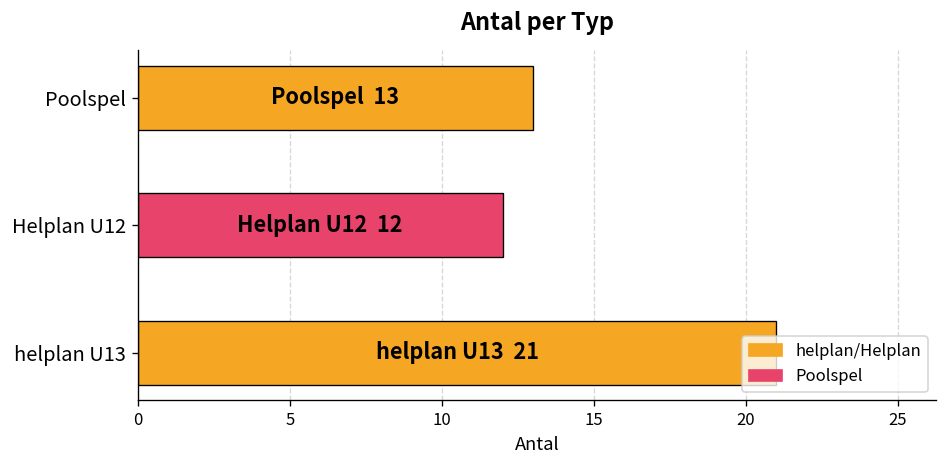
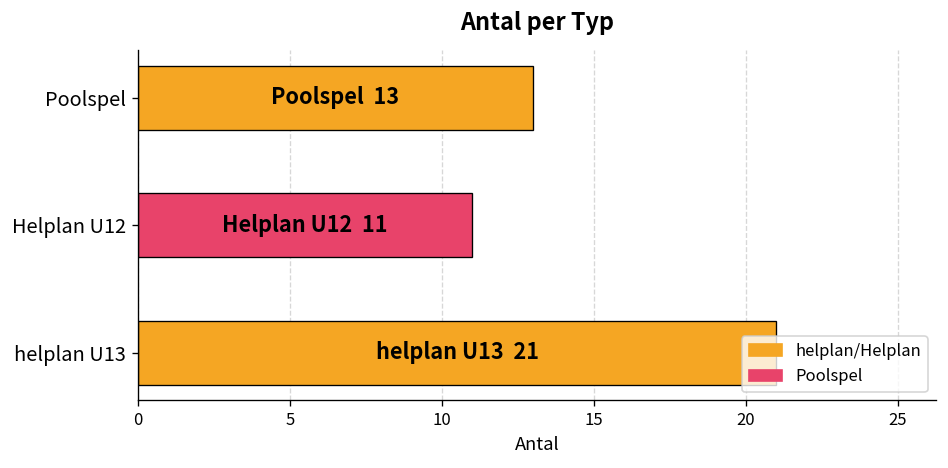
  {
    "Poolspel": 13,
-   "Helplan U12": 12
+   "Helplan U12": 11
  }
